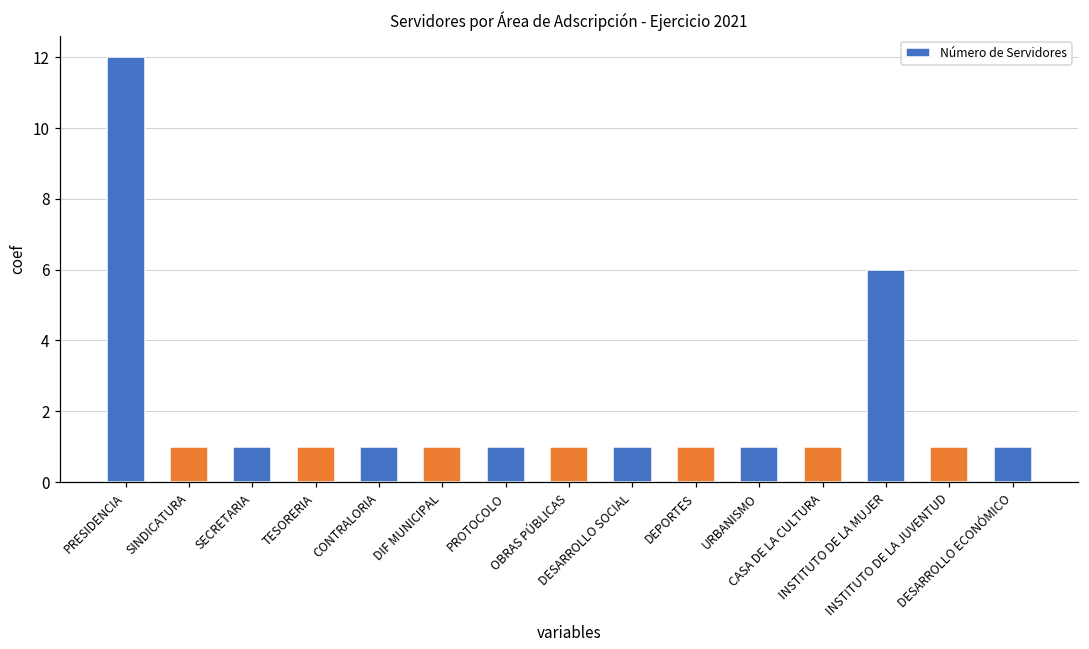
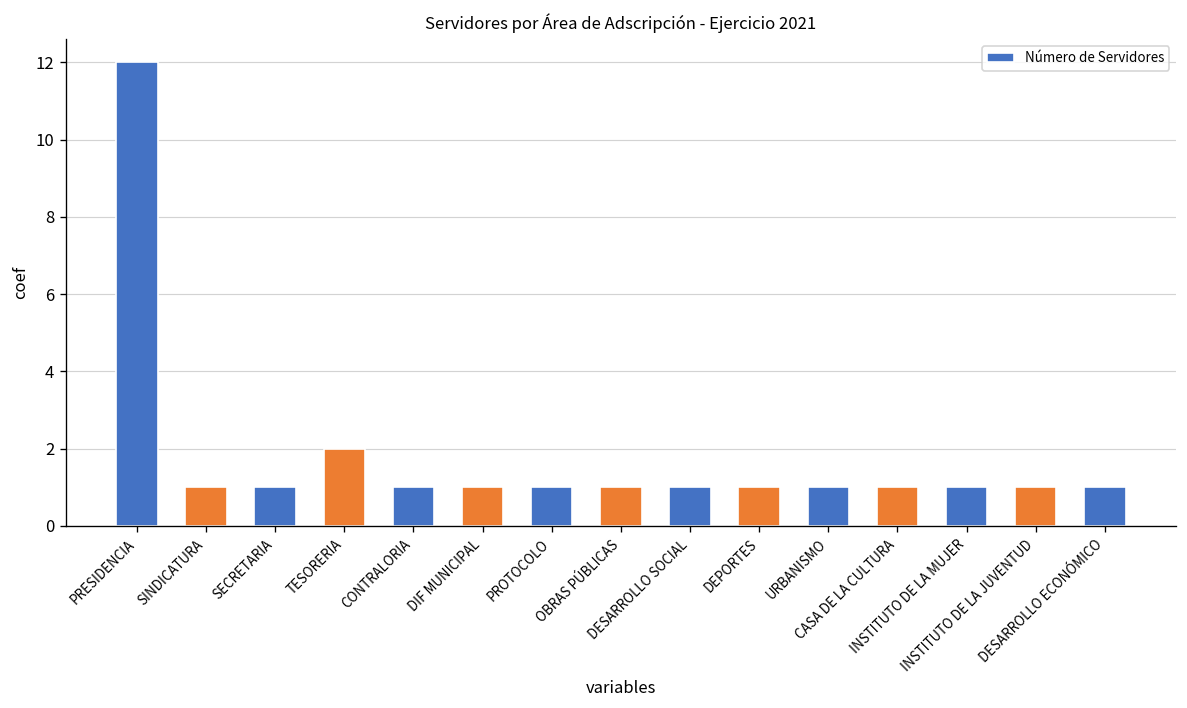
  {
    "PRESIDENCIA": 12,
    "SINDICATURA": 1,
    "SECRETARIA": 1,
-   "TESORERIA": 1,
+   "TESORERIA": 2,
    "CONTRALORIA": 1,
    "DIF MUNICIPAL": 1,
    "PROTOCOLO": 1,
    "OBRAS PÚBLICAS": 1,
    "DESARROLLO SOCIAL": 1,
    "DEPORTES": 1,
    "URBANISMO": 1,
    "CASA DE LA CULTURA": 1,
-   "INSTITUTO DE LA MUJER": 6,
+   "INSTITUTO DE LA MUJER": 1,
    "INSTITUTO DE LA JUVENTUD": 1,
    "DESARROLLO ECONÓMICO": 1
  }
